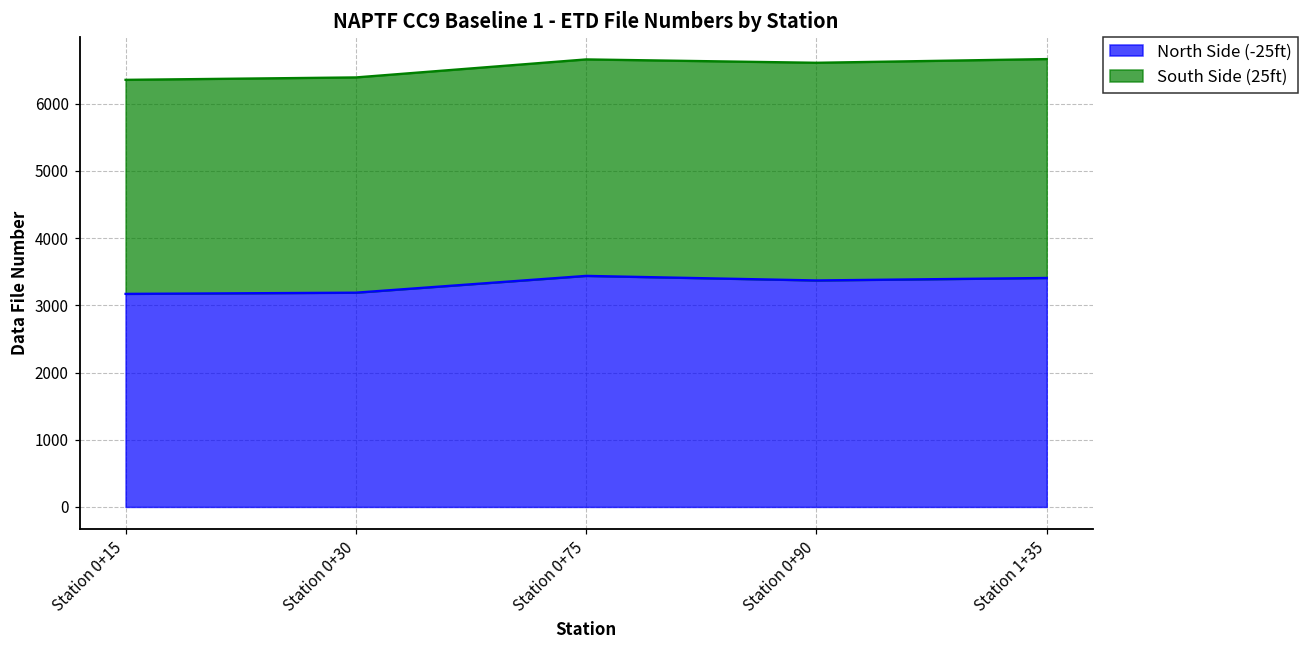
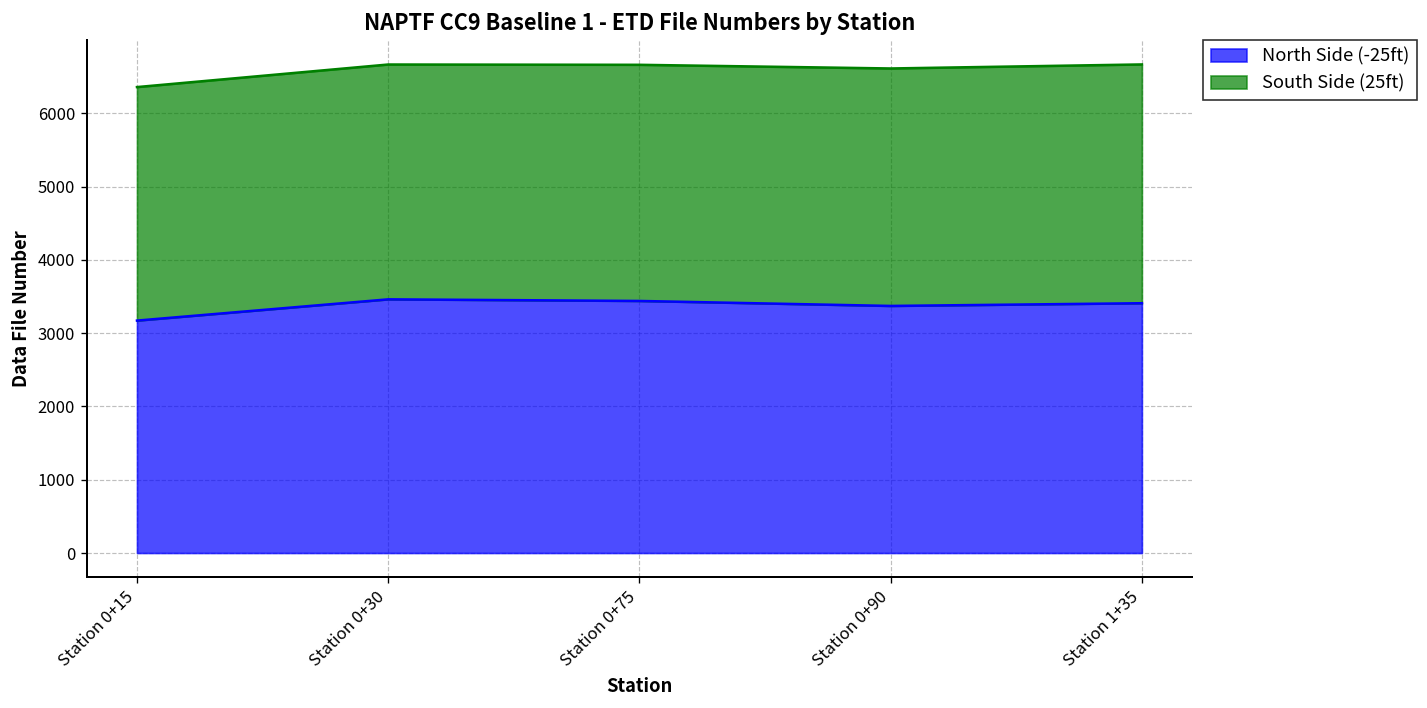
  {
    "North Side (-25ft)": {
      "Station 0+15": 3200,
-     "Station 0+30": 3200,
+     "Station 0+30": 3500,
      "Station 0+75": 3400,
      "Station 0+90": 3400,
      "Station 1+35": 3400
    },
    "South Side (25ft)": {
      "Station 0+15": 3200,
      "Station 0+30": 3200,
      "Station 0+75": 3200,
      "Station 0+90": 3200,
      "Station 1+35": 3300
    }
  }
